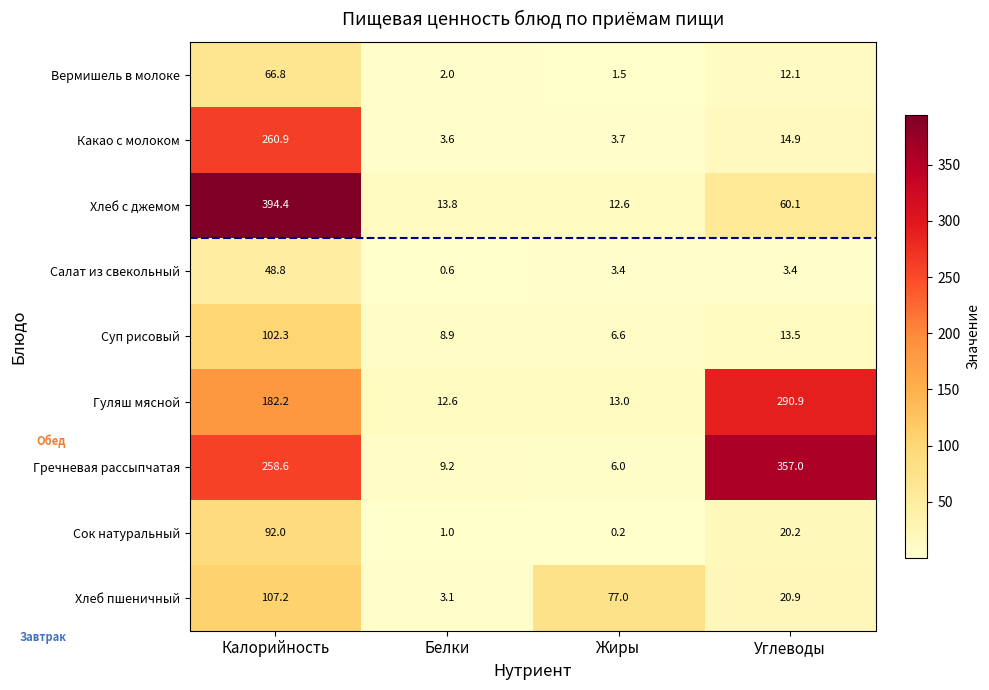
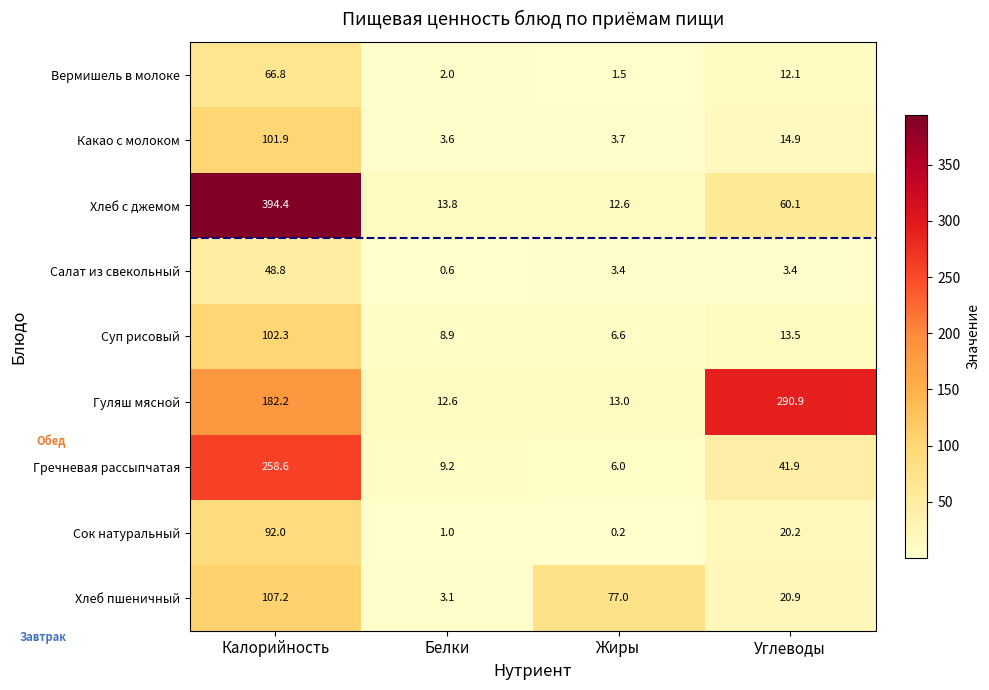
  {
    "Вермишель в молоке": {
      "Калорийность": 66.8,
      "Белки": 2.0,
      "Жиры": 1.5,
      "Углеводы": 12.1
    },
    "Какао с молоком": {
-     "Калорийность": 260.9,
+     "Калорийность": 101.9,
      "Белки": 3.6,
      "Жиры": 3.7,
      "Углеводы": 14.9
    },
    "Хлеб с джемом": {
      "Калорийность": 394.4,
      "Белки": 13.8,
      "Жиры": 12.6,
      "Углеводы": 60.1
    },
    "Салат из свекольный": {
      "Калорийность": 48.8,
      "Белки": 0.6,
      "Жиры": 3.4,
      "Углеводы": 3.4
    },
    "Суп рисовый": {
      "Калорийность": 102.3,
      "Белки": 8.9,
      "Жиры": 6.6,
      "Углеводы": 13.5
    },
    "Гуляш мясной": {
      "Калорийность": 182.2,
      "Белки": 12.6,
      "Жиры": 13.0,
      "Углеводы": 290.9
    },
    "Гречневая рассыпчатая": {
      "Калорийность": 258.6,
      "Белки": 9.2,
      "Жиры": 6.0,
-     "Углеводы": 357.0
+     "Углеводы": 41.9
    },
    "Сок натуральный": {
      "Калорийность": 92.0,
      "Белки": 1.0,
      "Жиры": 0.2,
      "Углеводы": 20.2
    },
    "Хлеб пшеничный": {
      "Калорийность": 107.2,
      "Белки": 3.1,
      "Жиры": 77.0,
      "Углеводы": 20.9
    }
  }
